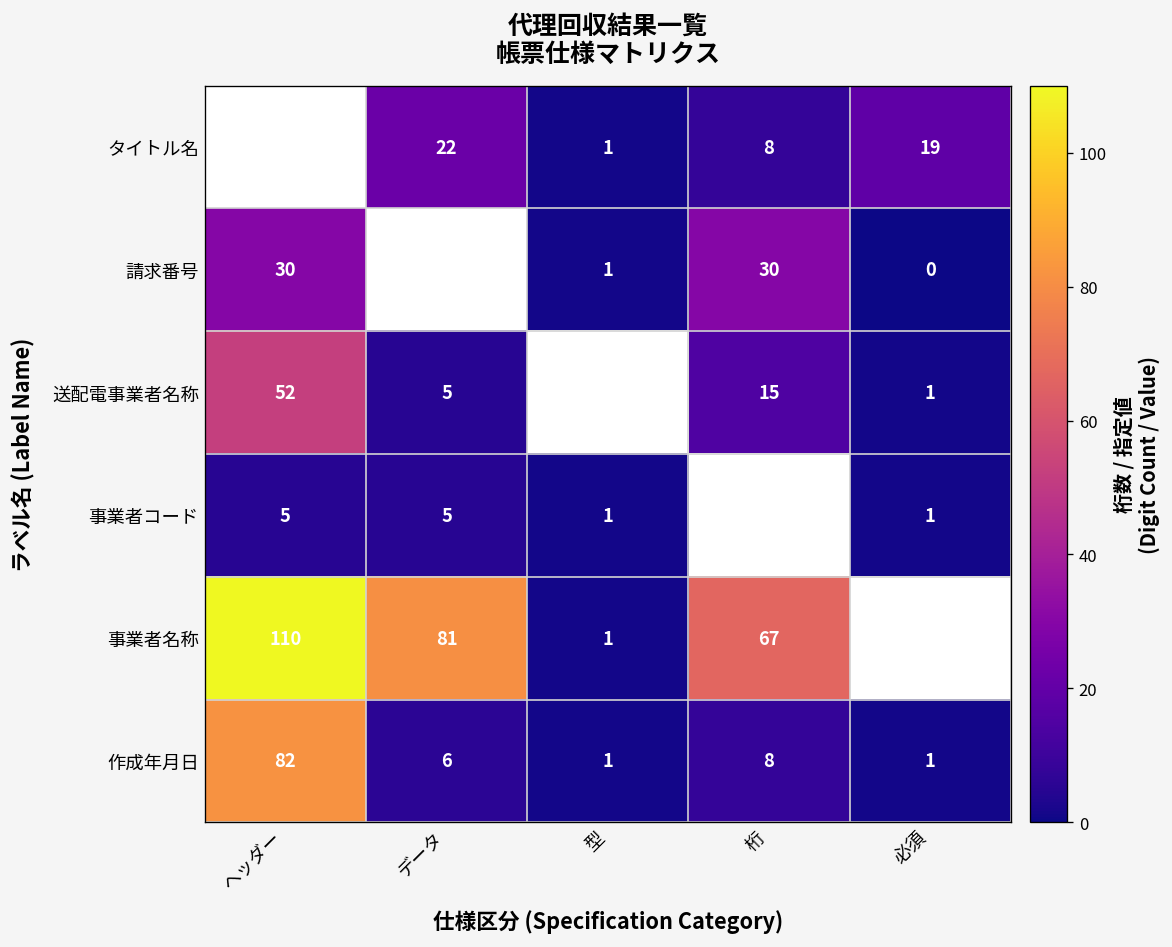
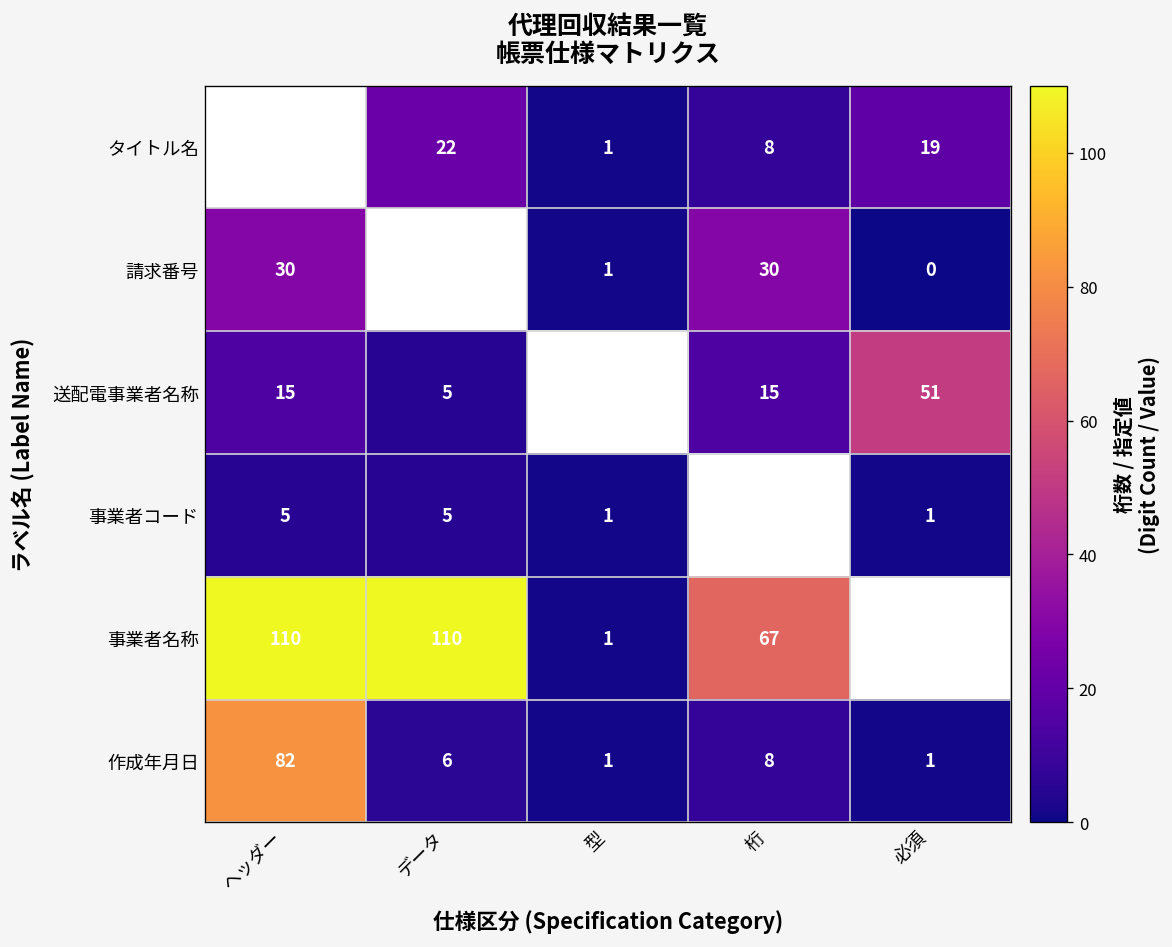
  {
    "タイトル名": {
      "データ": 22,
      "型": 1,
      "桁": 8,
      "必須": 19
    },
    "請求番号": {
      "ヘッダー": 30,
      "型": 1,
      "桁": 30,
      "必須": 0
    },
    "送配電事業者名称": {
-     "ヘッダー": 52,
+     "ヘッダー": 15,
      "データ": 5,
      "桁": 15,
-     "必須": 1
+     "必須": 51
    },
    "事業者コード": {
      "ヘッダー": 5,
      "データ": 5,
      "型": 1,
      "必須": 1
    },
    "事業者名称": {
      "ヘッダー": 110,
-     "データ": 81,
+     "データ": 110,
      "型": 1,
      "桁": 67
    },
    "作成年月日": {
      "ヘッダー": 82,
      "データ": 6,
      "型": 1,
      "桁": 8,
      "必須": 1
    }
  }
